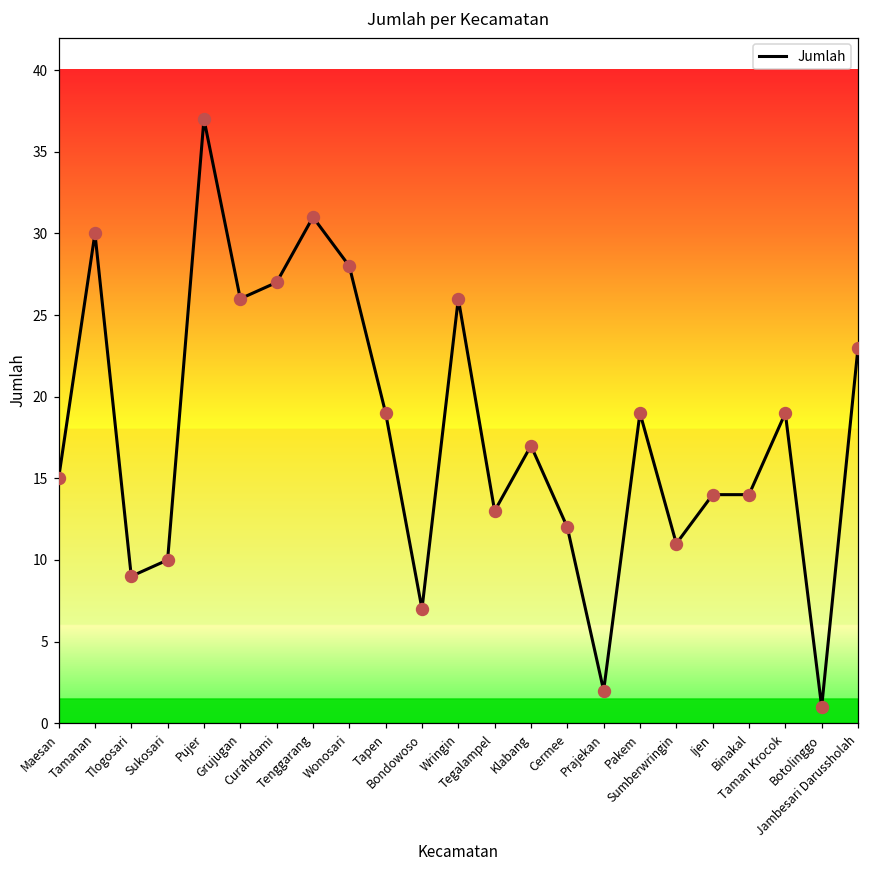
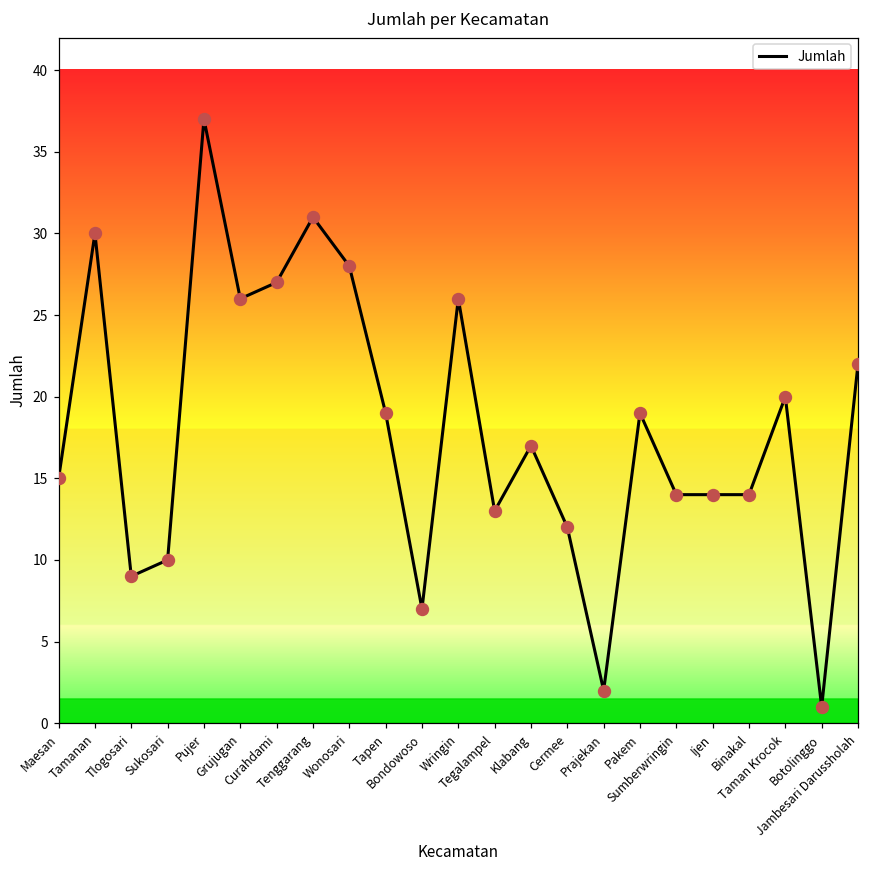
  {
    "Maesan": 15,
    "Tamanan": 30,
    "Tlogosari": 9,
    "Sukosari": 10,
    "Pujer": 37,
    "Grujugan": 26,
    "Curahdami": 27,
    "Tenggarang": 31,
    "Wonosari": 28,
    "Tapen": 19,
    "Bondowoso": 7,
    "Wringin": 26,
    "Tegalampel": 13,
    "Klabang": 17,
    "Cermee": 12,
    "Prajekan": 2,
    "Pakem": 19,
-   "Sumberwringin": 11,
+   "Sumberwringin": 14,
    "Ijen": 14,
    "Binakal": 14,
-   "Taman Krocok": 19,
-   "Jambesari Darussholah": 23
+   "Taman Krocok": 20,
+   "Jambesari Darussholah": 22
  }
